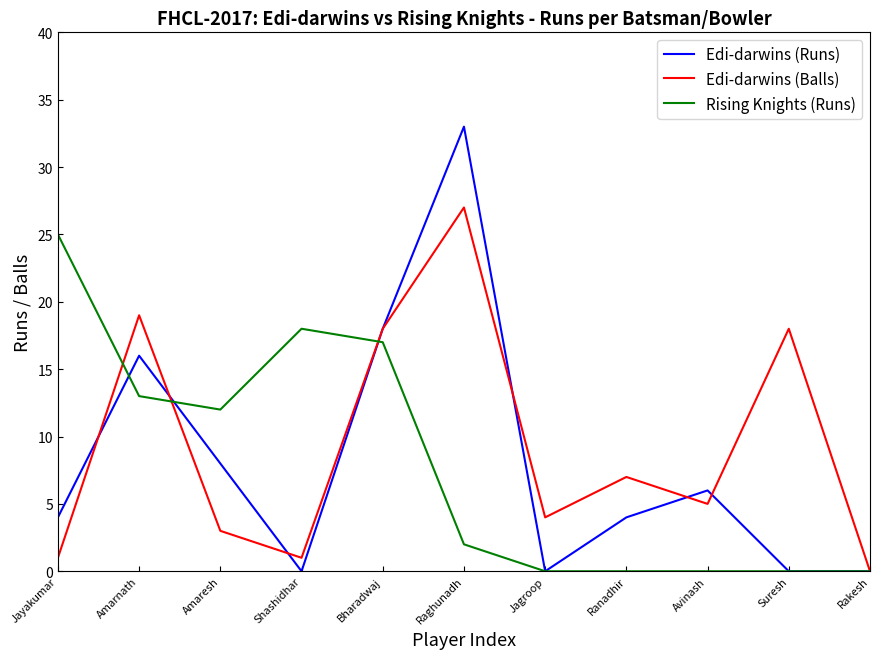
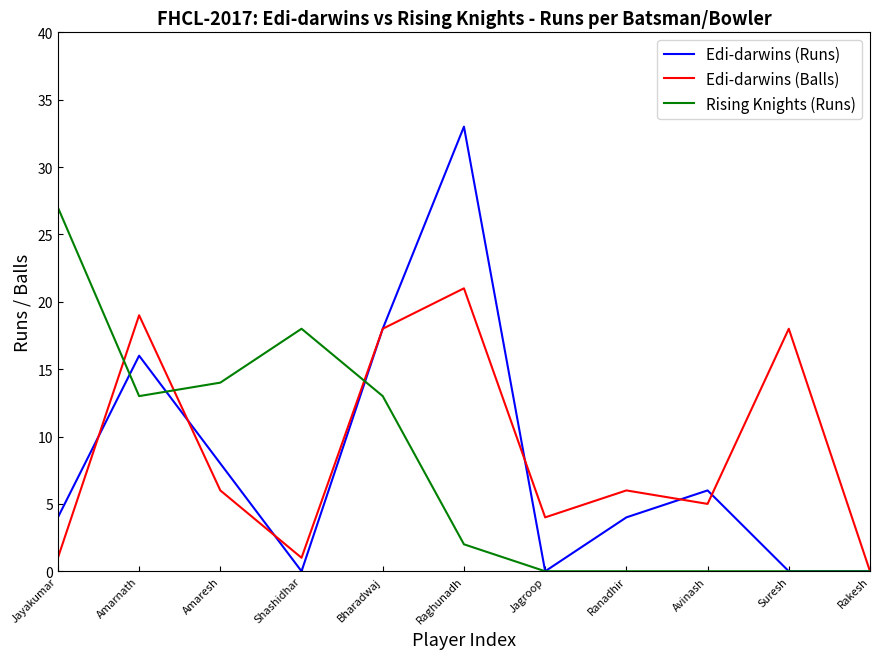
  {
    "Edi-darwins (Runs)": {
      "Jayakumar": 4,
      "Amarnath": 16,
      "Amaresh": 8,
      "Shashidhar": 0,
      "Raghunadh": 33,
      "Ranadhir": 4,
      "Avinash": 6
    },
    "Edi-darwins (Balls)": {
      "Jayakumar": 1,
      "Amarnath": 19,
-     "Amaresh": 3,
+     "Amaresh": 6,
      "Shashidhar": 1,
-     "Raghunadh": 27,
+     "Raghunadh": 21,
      "Jagroop": 4,
-     "Ranadhir": 7,
+     "Ranadhir": 6,
      "Avinash": 5,
      "Suresh": 18
    },
    "Rising Knights (Runs)": {
-     "Jayakumar": 25,
+     "Jayakumar": 27,
      "Amarnath": 13,
-     "Amaresh": 12,
+     "Amaresh": 14,
      "Shashidhar": 18,
-     "Bharadwaj": 17,
+     "Bharadwaj": 13,
      "Raghunadh": 2,
      "Ranadhir": 0,
      "Avinash": 0
    }
  }
